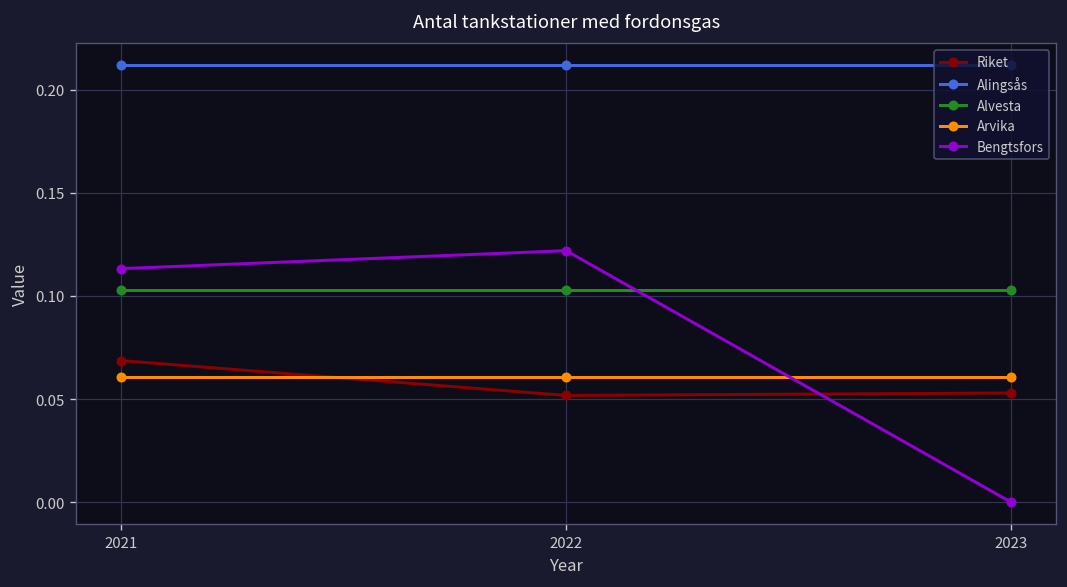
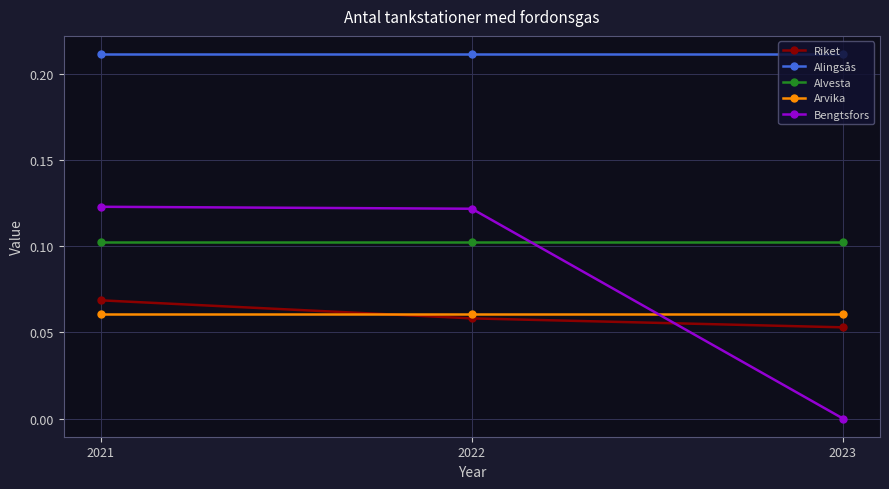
  {
    "Riket": {
      "2021": 0.069,
-     "2022": 0.052,
+     "2022": 0.058,
      "2023": 0.053
    },
    "Alingsås": {
      "2021": 0.212,
      "2022": 0.212
    },
    "Alvesta": {
      "2021": 0.103,
      "2022": 0.103,
      "2023": 0.103
    },
    "Arvika": {
      "2021": 0.061,
      "2022": 0.061,
      "2023": 0.061
    },
    "Bengtsfors": {
-     "2021": 0.113,
+     "2021": 0.123,
      "2022": 0.122,
      "2023": 0.000
    }
  }
